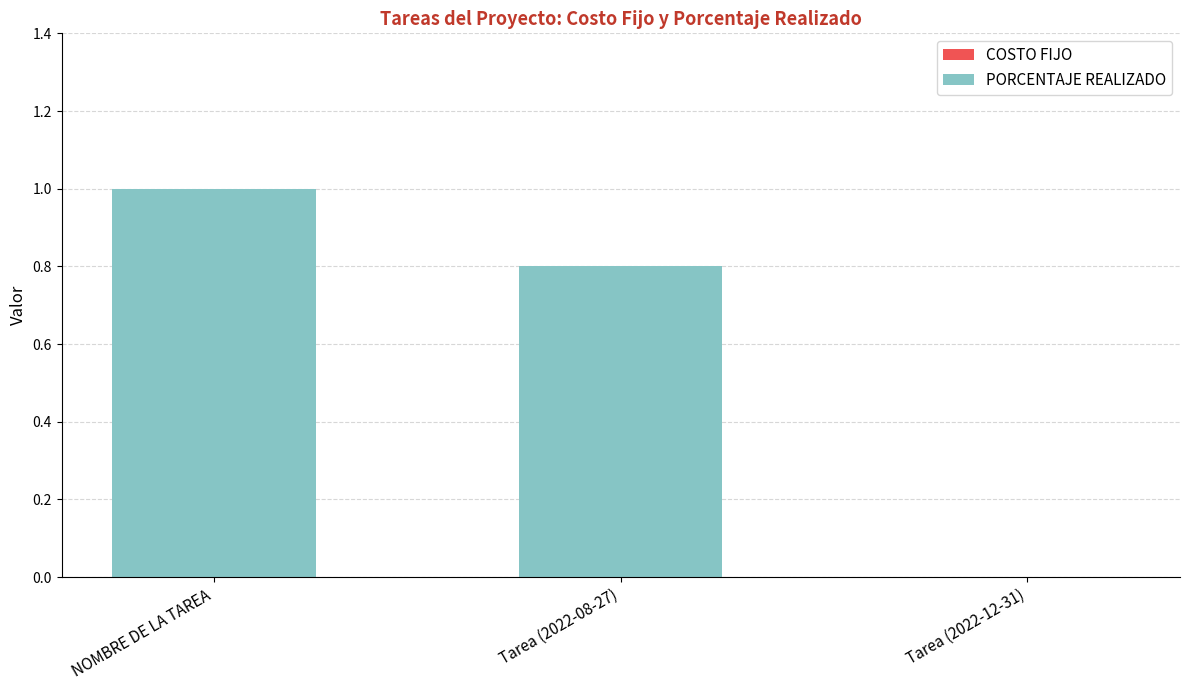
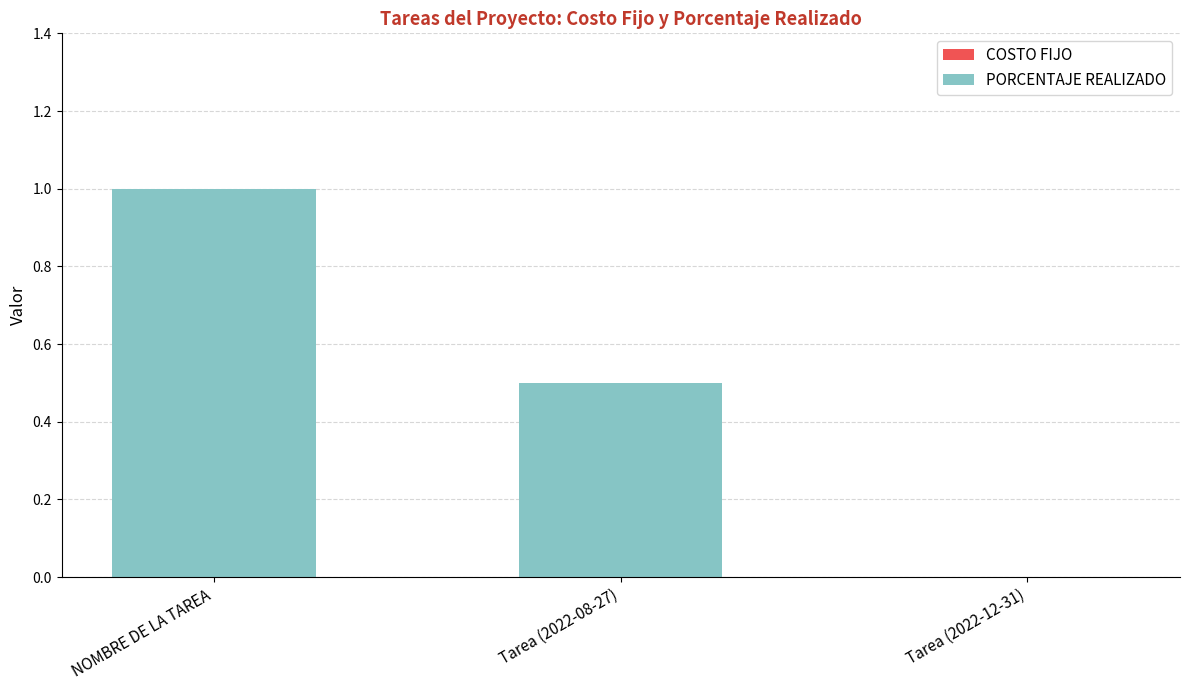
  {
    "COSTO FIJO": {
      "NOMBRE DE LA TAREA": 0.0,
      "Tarea (2022-08-27)": 0.0,
      "Tarea (2022-12-31)": 0.0
    },
    "PORCENTAJE REALIZADO": {
      "NOMBRE DE LA TAREA": 1.0,
-     "Tarea (2022-08-27)": 0.8,
+     "Tarea (2022-08-27)": 0.5,
      "Tarea (2022-12-31)": 0.0
    }
  }
